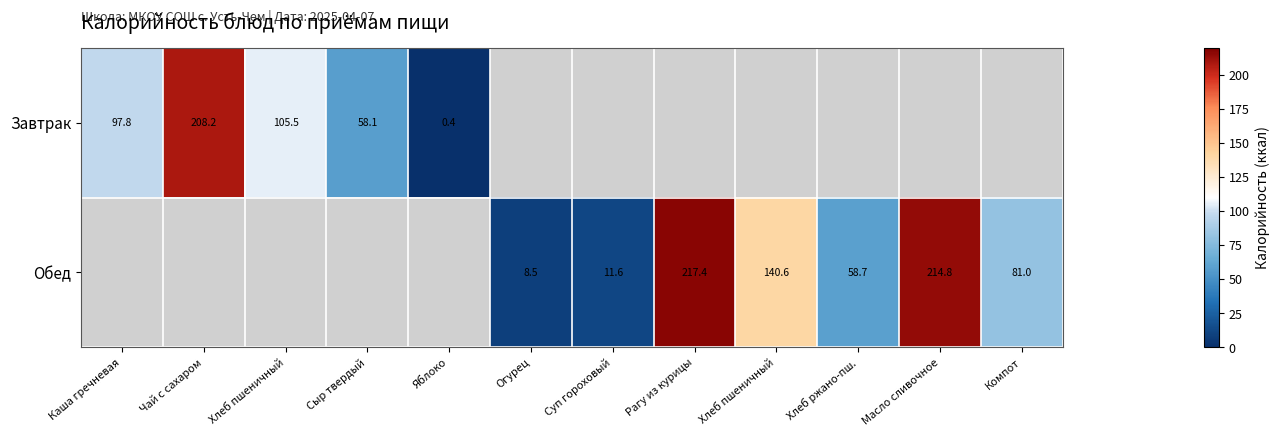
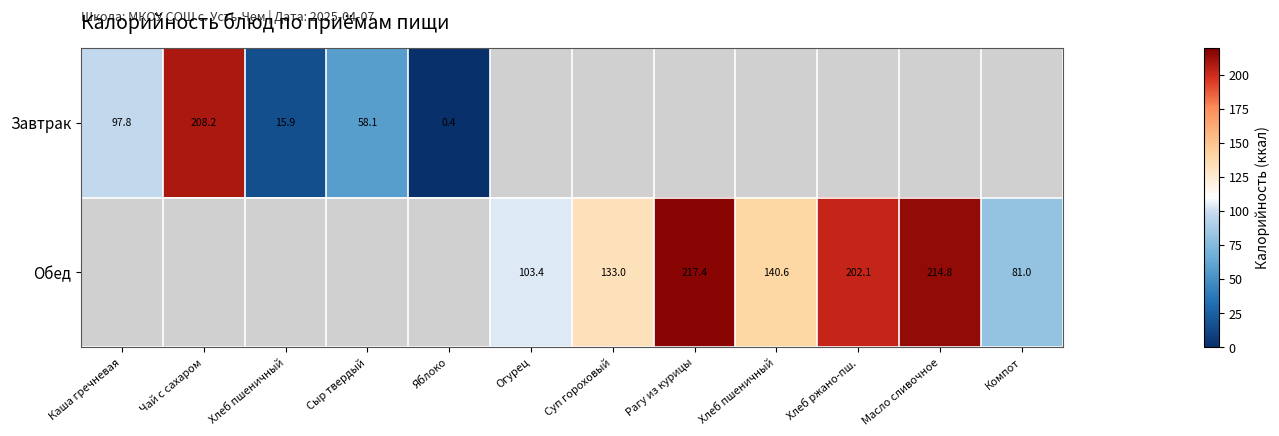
  {
    "Завтрак": {
      "Каша гречневая": 97.8,
      "Чай с сахаром": 208.2,
-     "Хлеб пшеничный": 105.5,
+     "Хлеб пшеничный": 15.9,
      "Сыр твердый": 58.1,
      "Яблоко": 0.4
    },
    "Обед": {
-     "Огурец": 8.5,
-     "Суп гороховый": 11.6,
+     "Огурец": 103.4,
+     "Суп гороховый": 133.0,
      "Рагу из курицы": 217.4,
      "Хлеб пшеничный": 140.6,
-     "Хлеб ржано-пш.": 58.7,
+     "Хлеб ржано-пш.": 202.1,
      "Масло сливочное": 214.8,
      "Компот": 81.0
    }
  }
